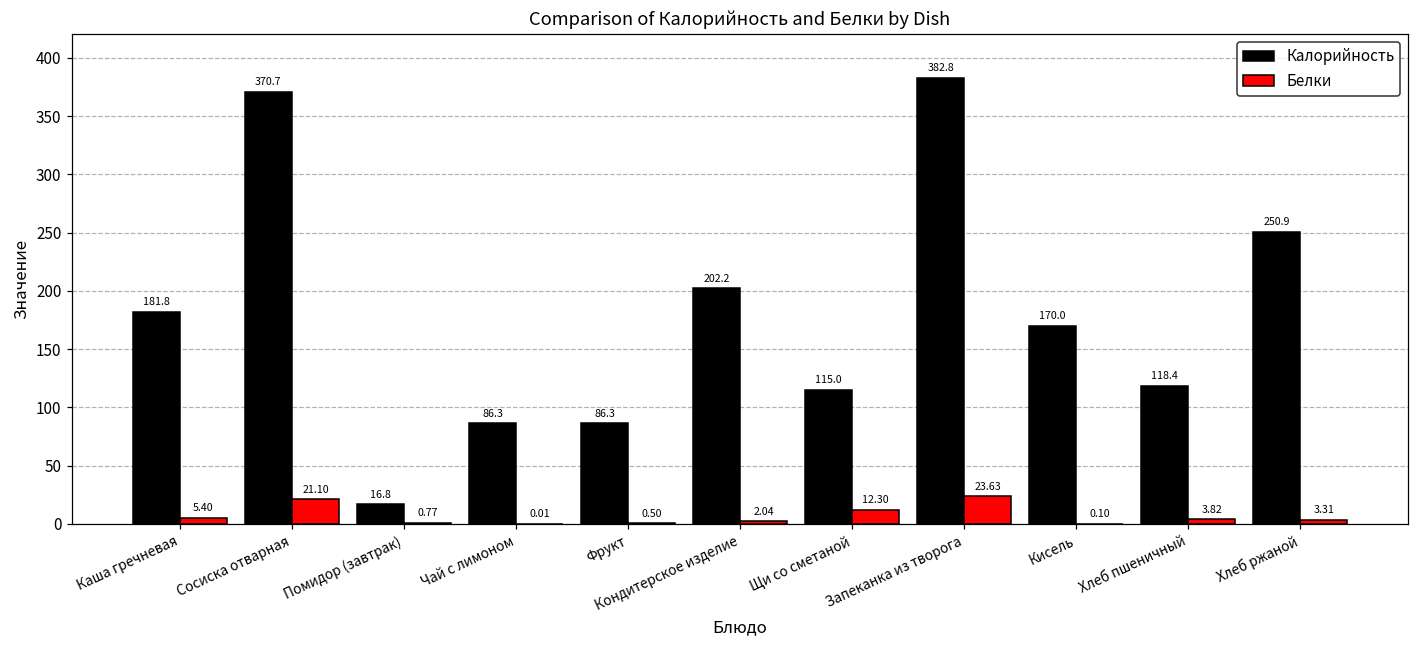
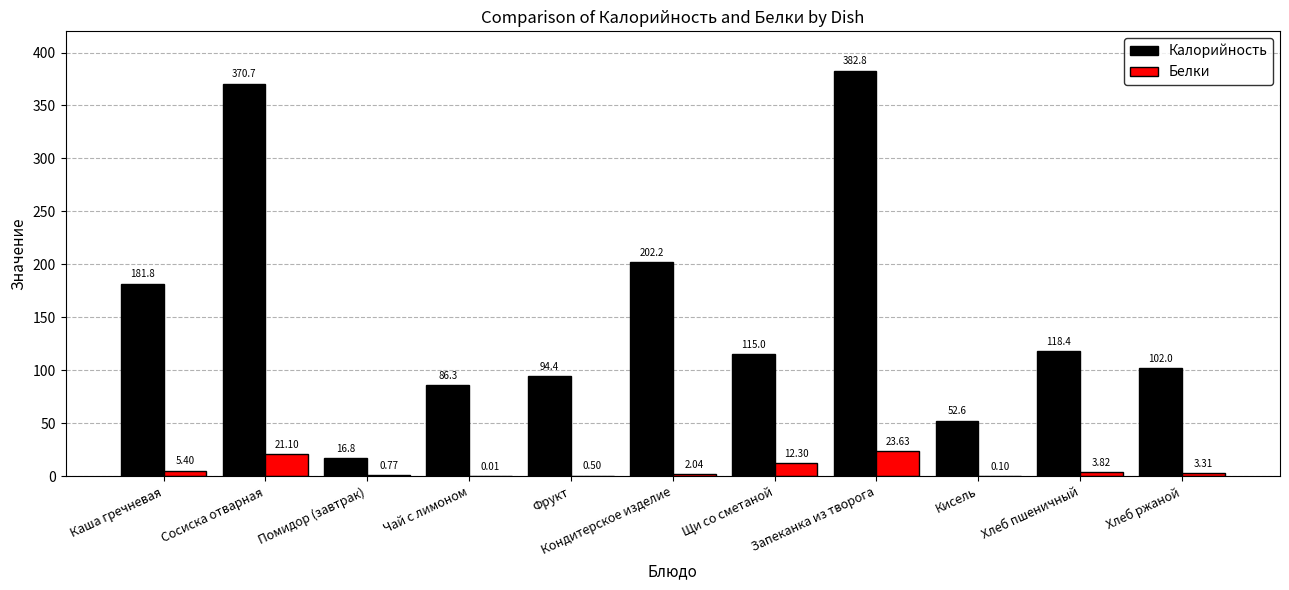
  {
    "Калорийность": {
      "Каша гречневая": 181.8,
      "Сосиска отварная": 370.7,
      "Помидор (завтрак)": 16.8,
      "Чай с лимоном": 86.3,
-     "Фрукт": 86.3,
+     "Фрукт": 94.4,
      "Кондитерское изделие": 202.2,
      "Щи со сметаной": 115.0,
      "Запеканка из творога": 382.8,
-     "Кисель": 170.0,
+     "Кисель": 52.6,
      "Хлеб пшеничный": 118.4,
-     "Хлеб ржаной": 250.9
+     "Хлеб ржаной": 102.0
    },
    "Белки": {
      "Каша гречневая": 5.40,
      "Сосиска отварная": 21.10,
      "Помидор (завтрак)": 0.77,
      "Чай с лимоном": 0.01,
      "Фрукт": 0.50,
      "Кондитерское изделие": 2.04,
      "Щи со сметаной": 12.30,
      "Запеканка из творога": 23.63,
      "Кисель": 0.10,
      "Хлеб пшеничный": 3.82,
      "Хлеб ржаной": 3.31
    }
  }
